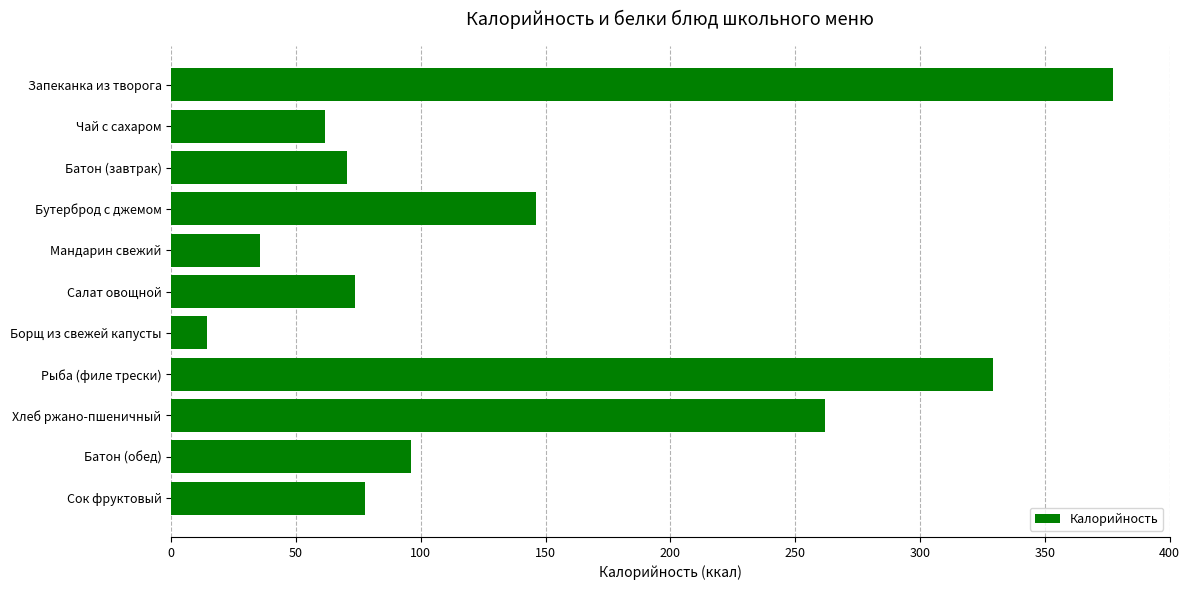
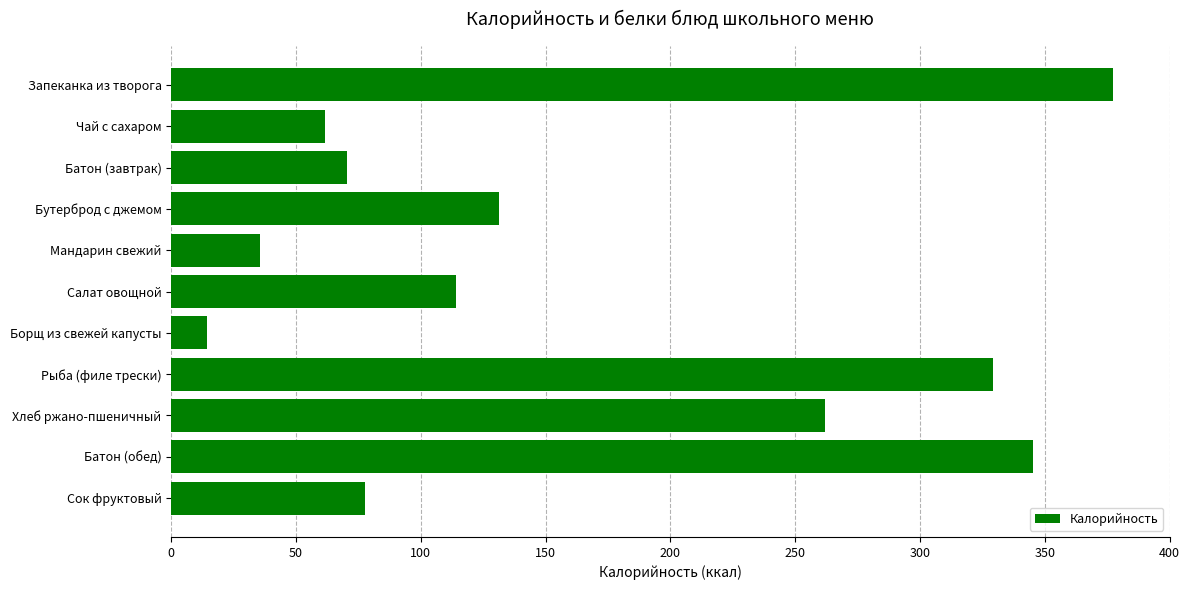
  {
    "Запеканка из творога": 377,
    "Чай с сахаром": 62,
    "Батон (завтрак)": 70,
-   "Бутерброд с джемом": 146,
+   "Бутерброд с джемом": 132,
    "Мандарин свежий": 36,
-   "Салат овощной": 74,
+   "Салат овощной": 114,
    "Борщ из свежей капусты": 14,
    "Рыба (филе трески)": 329,
    "Хлеб ржано-пшеничный": 262,
-   "Батон (обед)": 96,
+   "Батон (обед)": 346,
    "Сок фруктовый": 78
  }
